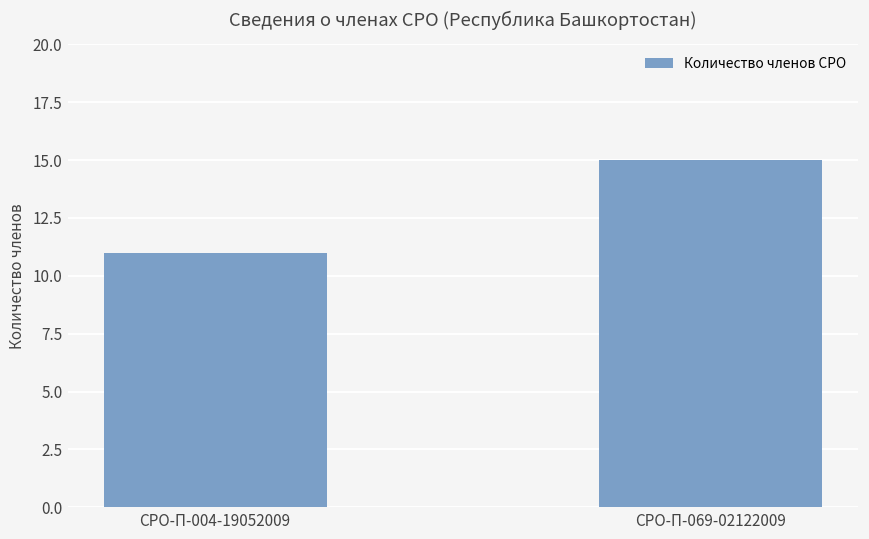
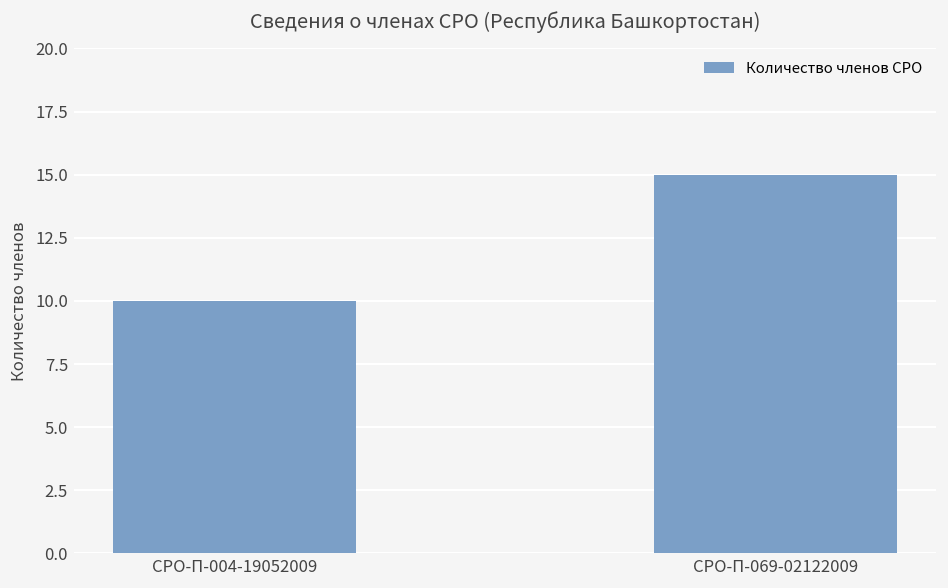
  {
-   "СРО-П-004-19052009": 11,
+   "СРО-П-004-19052009": 10,
    "СРО-П-069-02122009": 15
  }
